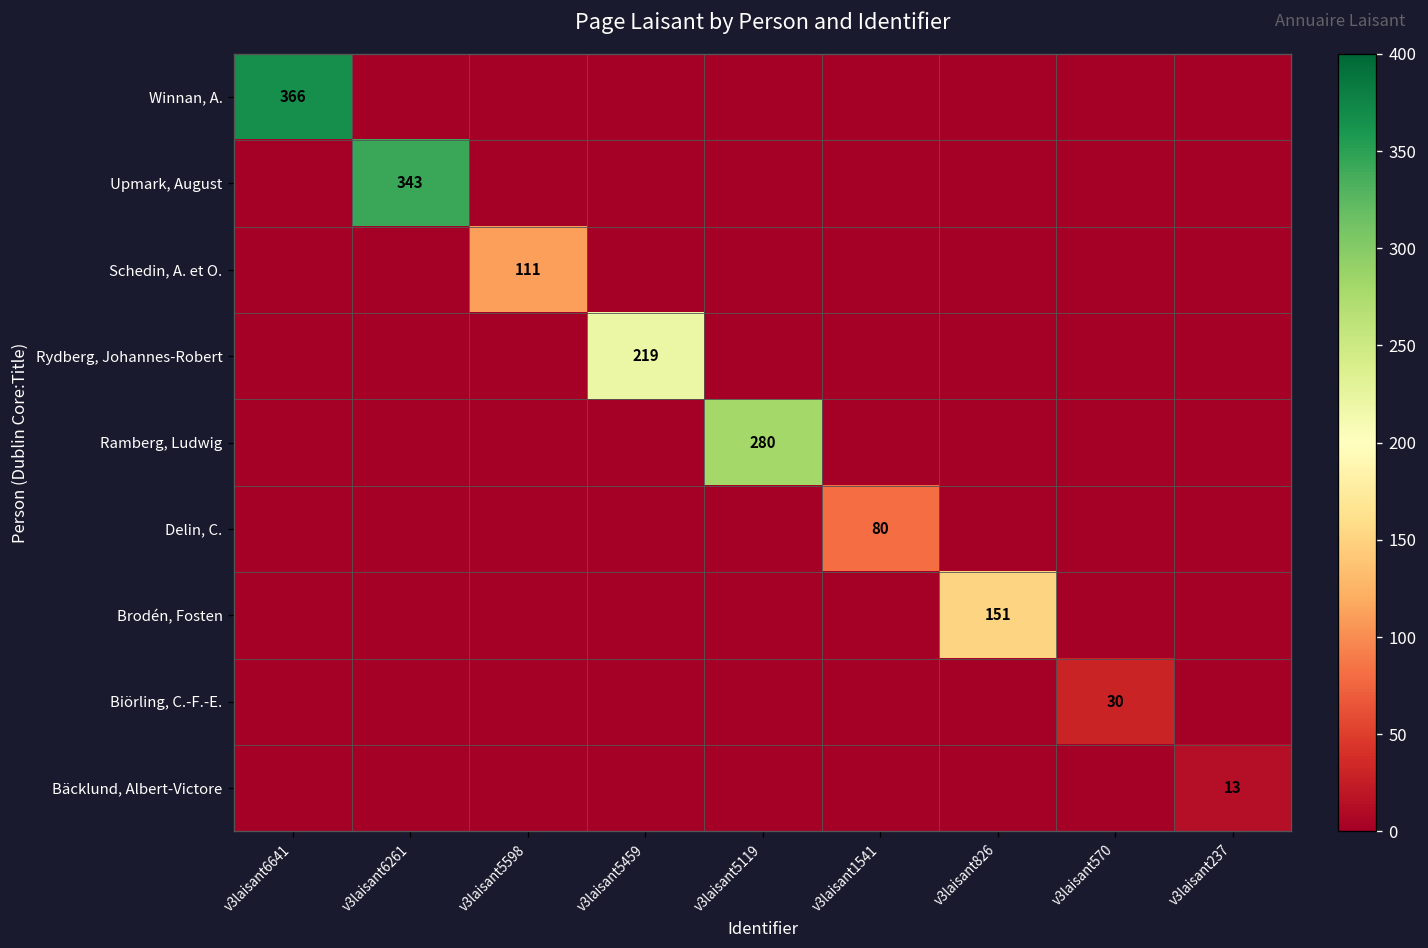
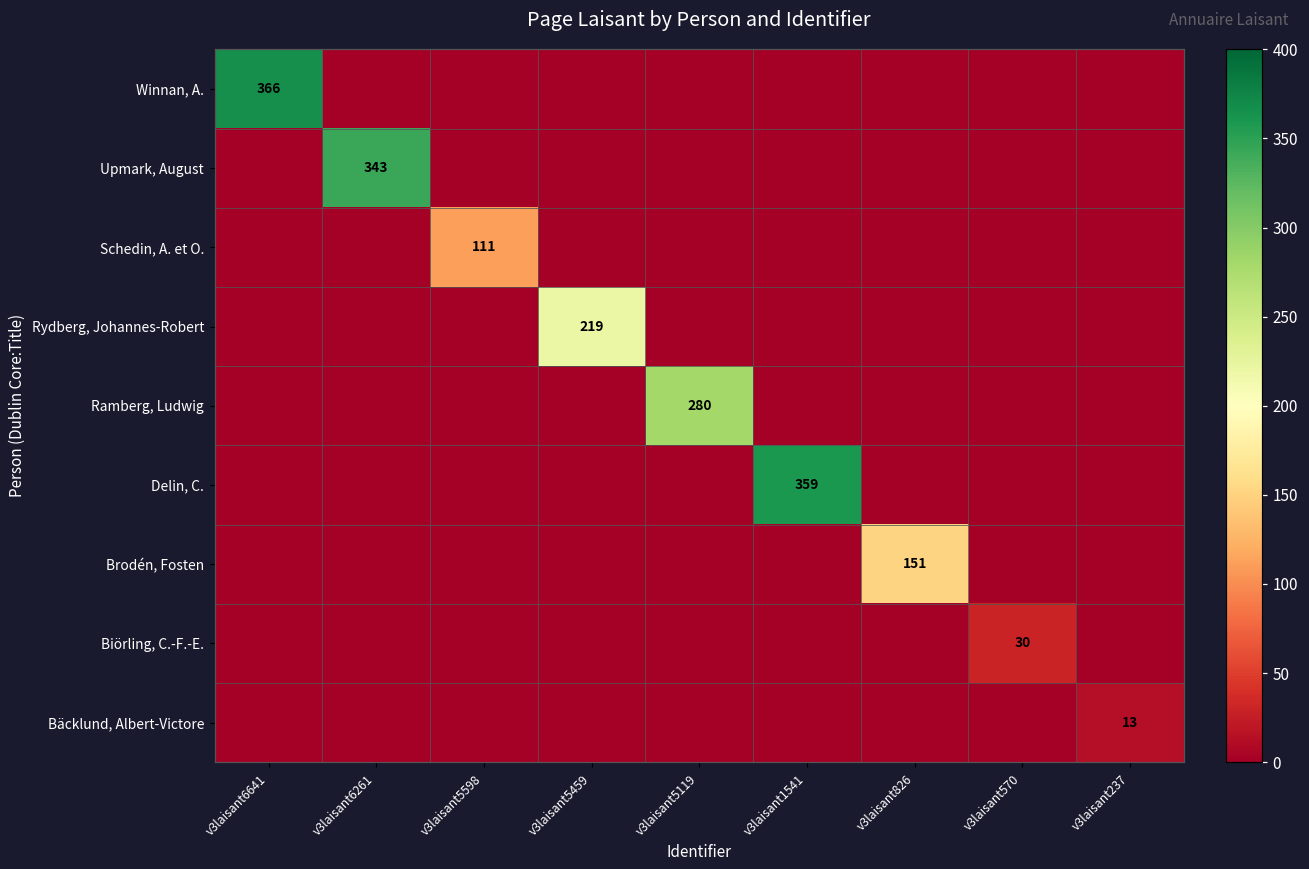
  {
    "Winnan, A.": {
      "v3laisant6641": 366
    },
    "Upmark, August": {
      "v3laisant6261": 343
    },
    "Schedin, A. et O.": {
      "v3laisant5598": 111
    },
    "Rydberg, Johannes-Robert": {
      "v3laisant5459": 219
    },
    "Ramberg, Ludwig": {
      "v3laisant5119": 280
    },
    "Delin, C.": {
-     "v3laisant1541": 80
+     "v3laisant1541": 359
    },
    "Brodén, Fosten": {
      "v3laisant826": 151
    },
    "Biörling, C.-F.-E.": {
      "v3laisant570": 30
    },
    "Bäcklund, Albert-Victore": {
      "v3laisant237": 13
    }
  }
